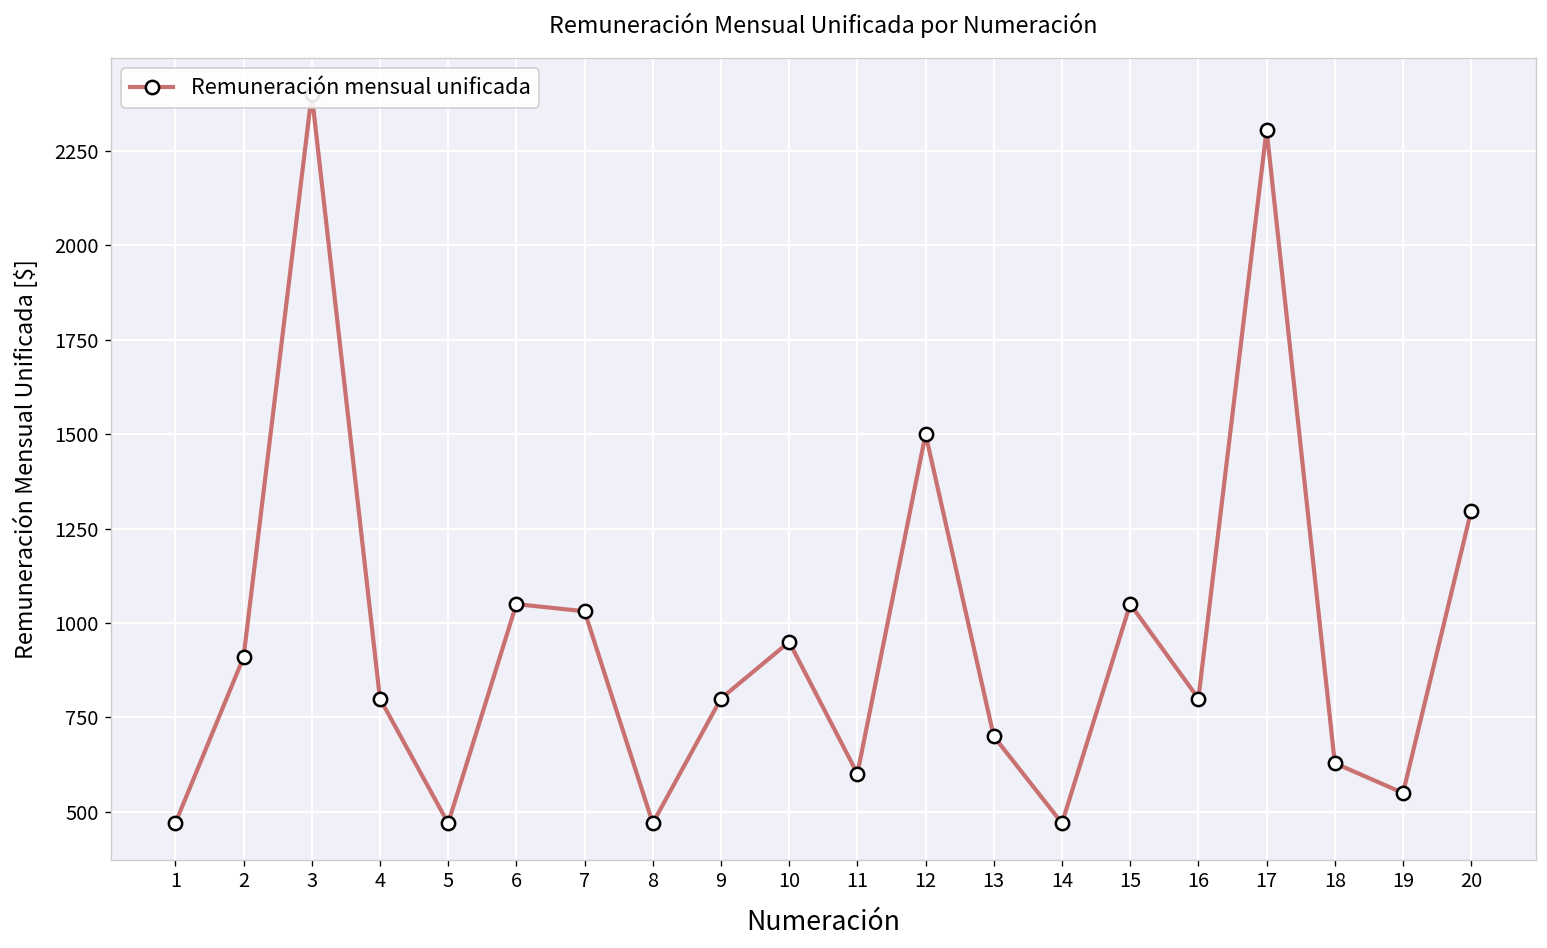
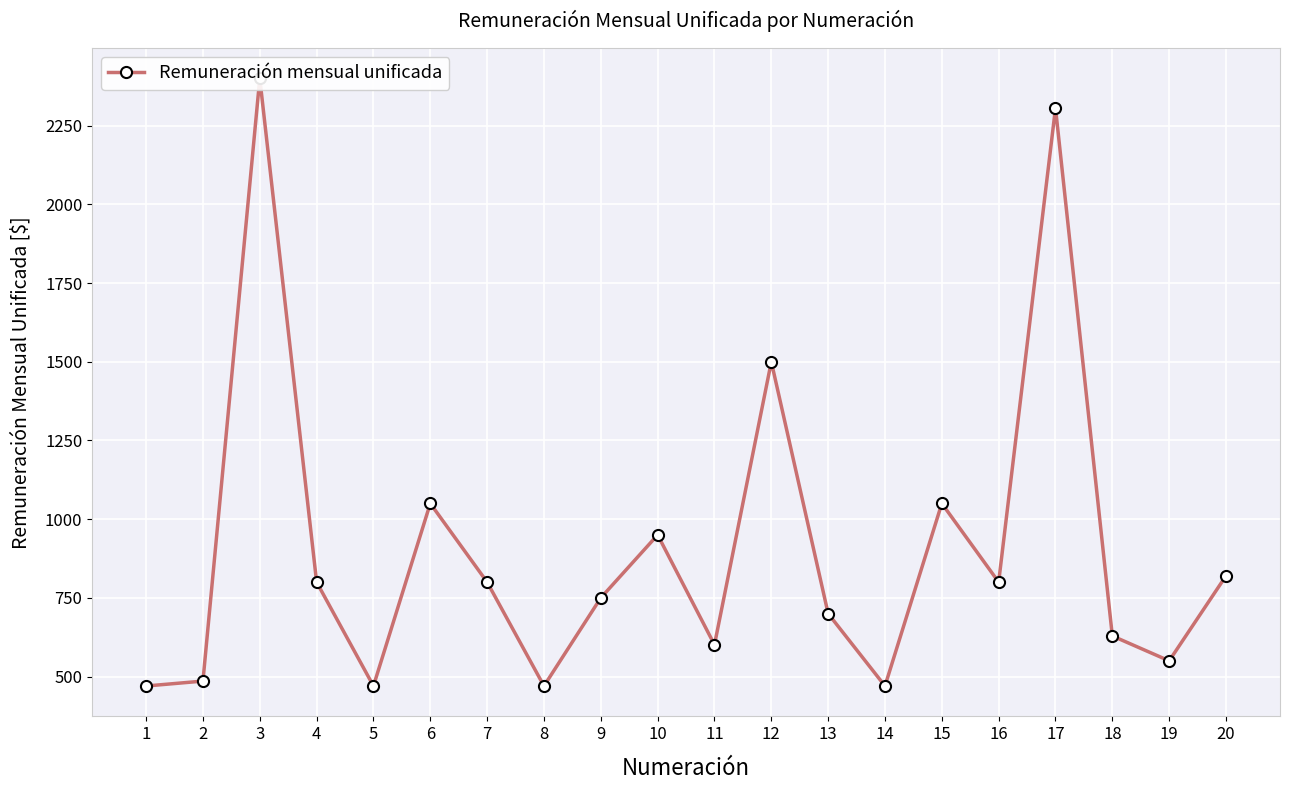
  {
    "1": 470,
-   "2": 910,
+   "2": 490,
    "4": 800,
    "5": 470,
    "6": 1050,
-   "7": 1030,
+   "7": 800,
    "8": 470,
-   "9": 800,
+   "9": 750,
    "10": 950,
    "11": 600,
    "12": 1500,
    "13": 700,
    "14": 470,
    "15": 1050,
    "16": 800,
    "17": 2310,
    "18": 630,
    "19": 550,
-   "20": 1300
+   "20": 820
  }
